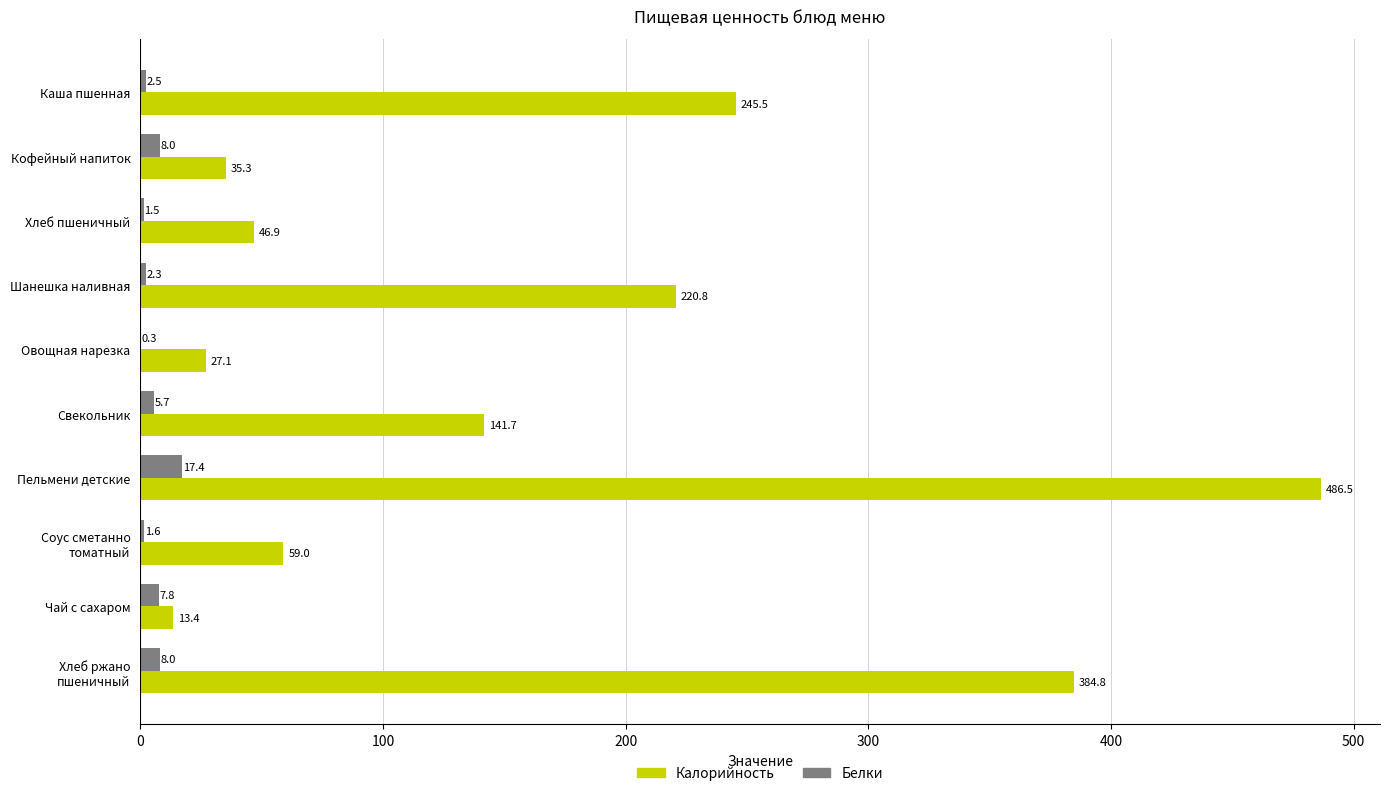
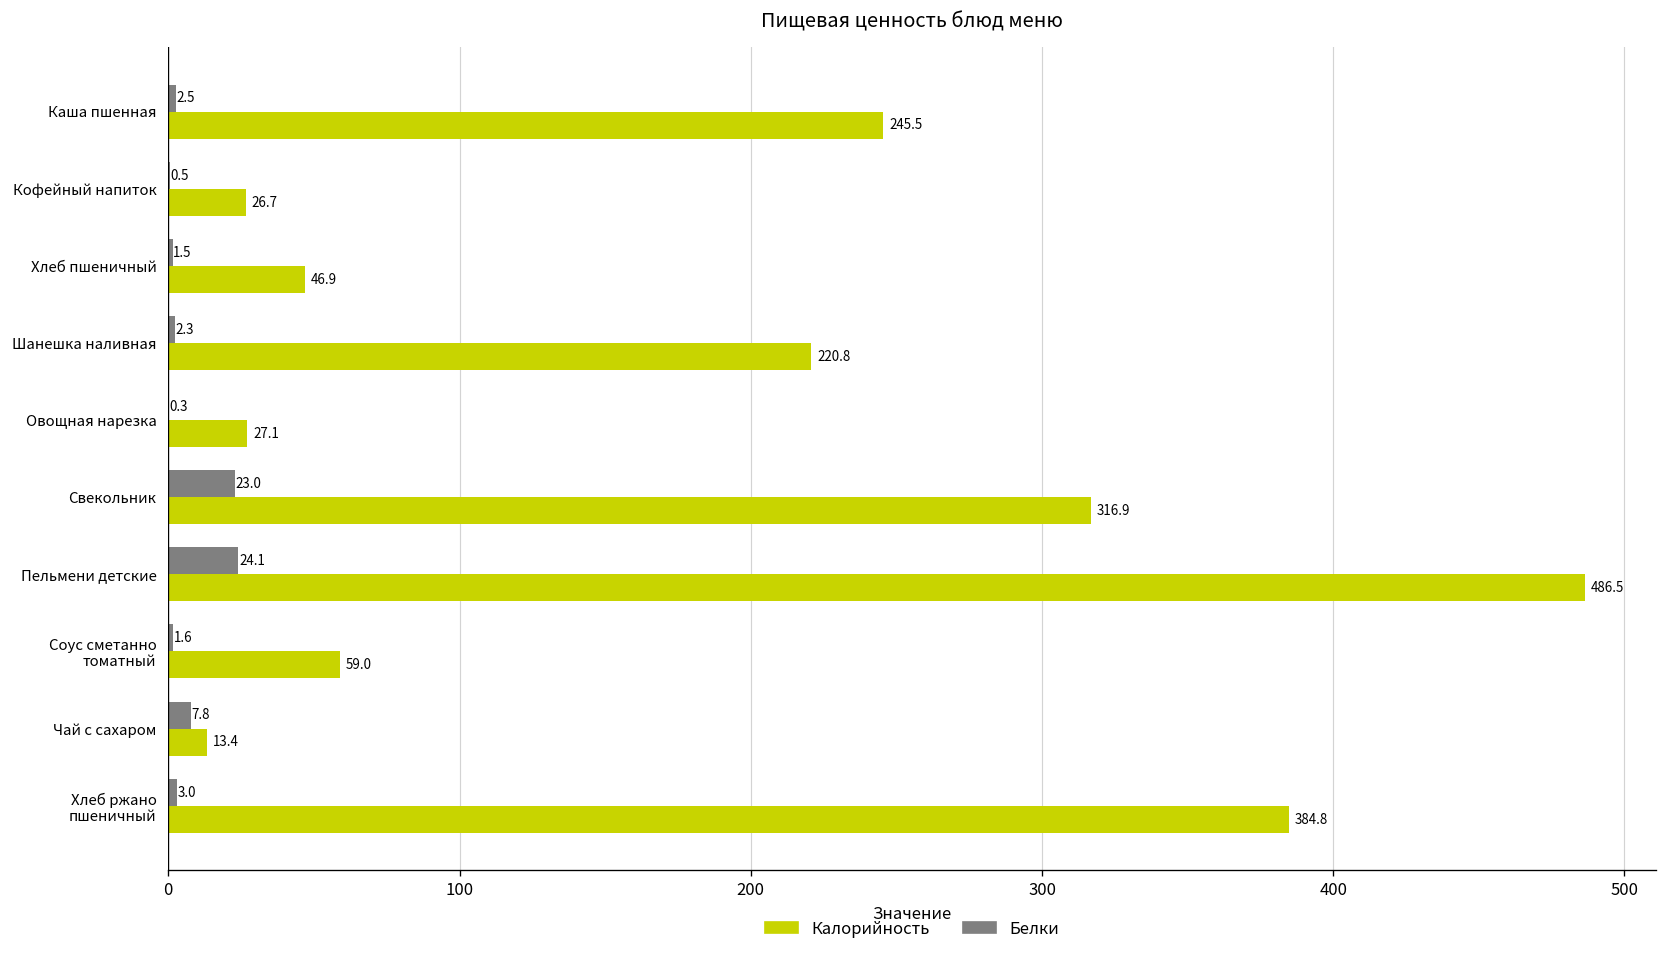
  {
    "Калорийность": {
      "Каша пшенная": 245.5,
-     "Кофейный напиток": 35.3,
+     "Кофейный напиток": 26.7,
      "Хлеб пшеничный": 46.9,
      "Шанешка наливная": 220.8,
      "Овощная нарезка": 27.1,
-     "Свекольник": 141.7,
+     "Свекольник": 316.9,
      "Пельмени детские": 486.5,
      "Соус сметанно томатный": 59.0,
      "Чай с сахаром": 13.4,
      "Хлеб ржано пшеничный": 384.8
    },
    "Белки": {
      "Каша пшенная": 2.5,
-     "Кофейный напиток": 8.0,
+     "Кофейный напиток": 0.5,
      "Хлеб пшеничный": 1.5,
      "Шанешка наливная": 2.3,
      "Овощная нарезка": 0.3,
-     "Свекольник": 5.7,
-     "Пельмени детские": 17.4,
+     "Свекольник": 23.0,
+     "Пельмени детские": 24.1,
      "Соус сметанно томатный": 1.6,
      "Чай с сахаром": 7.8,
-     "Хлеб ржано пшеничный": 8.0
+     "Хлеб ржано пшеничный": 3.0
    }
  }
